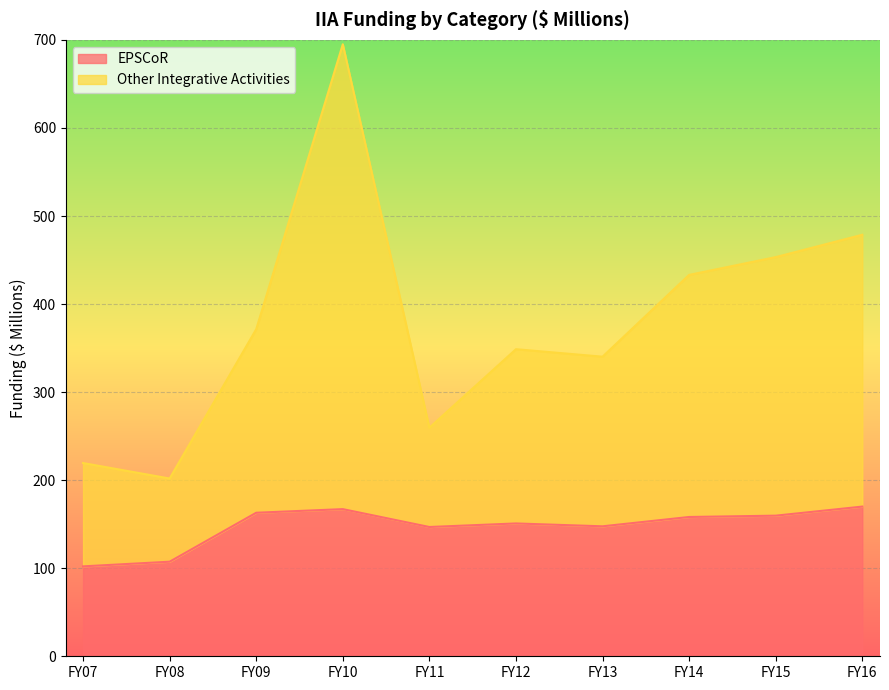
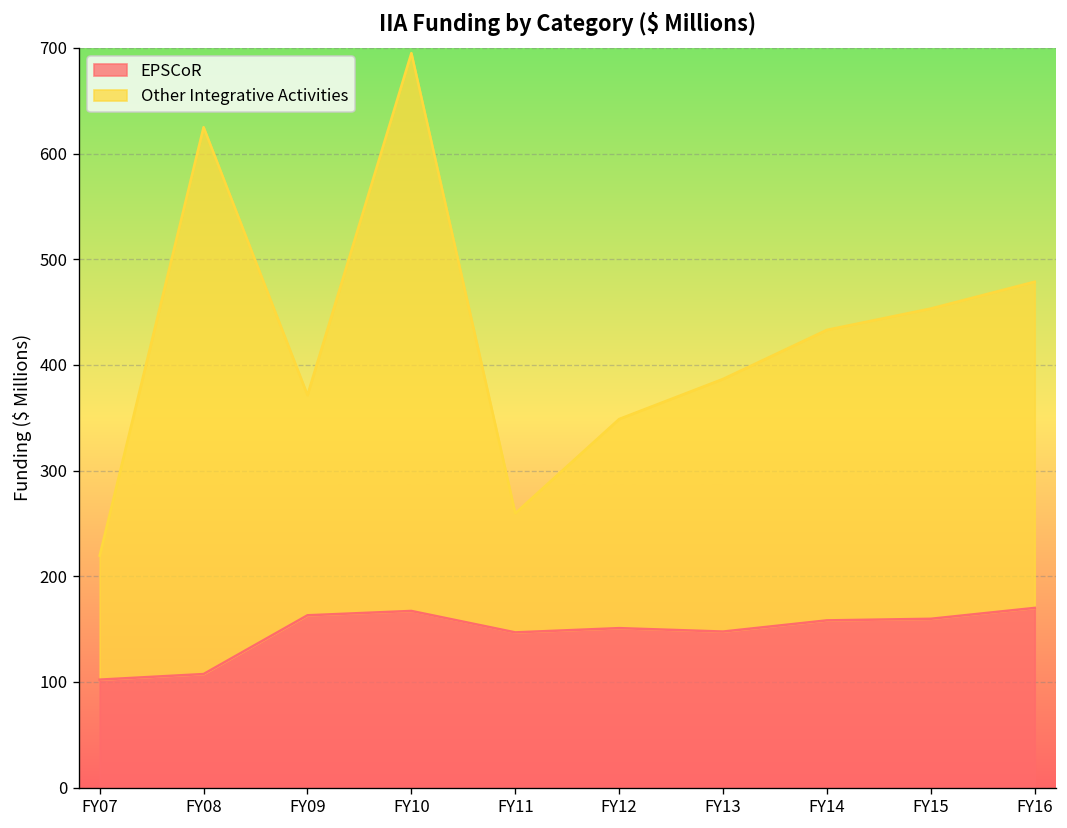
  {
    "EPSCoR": {
      "FY07": 100,
      "FY08": 110,
      "FY09": 160,
      "FY10": 170,
      "FY11": 150,
      "FY12": 150,
      "FY13": 150,
      "FY14": 160,
      "FY15": 160,
      "FY16": 170
    },
    "Other Integrative Activities": {
      "FY07": 120,
-     "FY08": 90,
+     "FY08": 520,
      "FY09": 210,
      "FY10": 530,
      "FY11": 110,
      "FY12": 200,
-     "FY13": 190,
+     "FY13": 240,
      "FY14": 270,
      "FY15": 290,
      "FY16": 310
    }
  }
